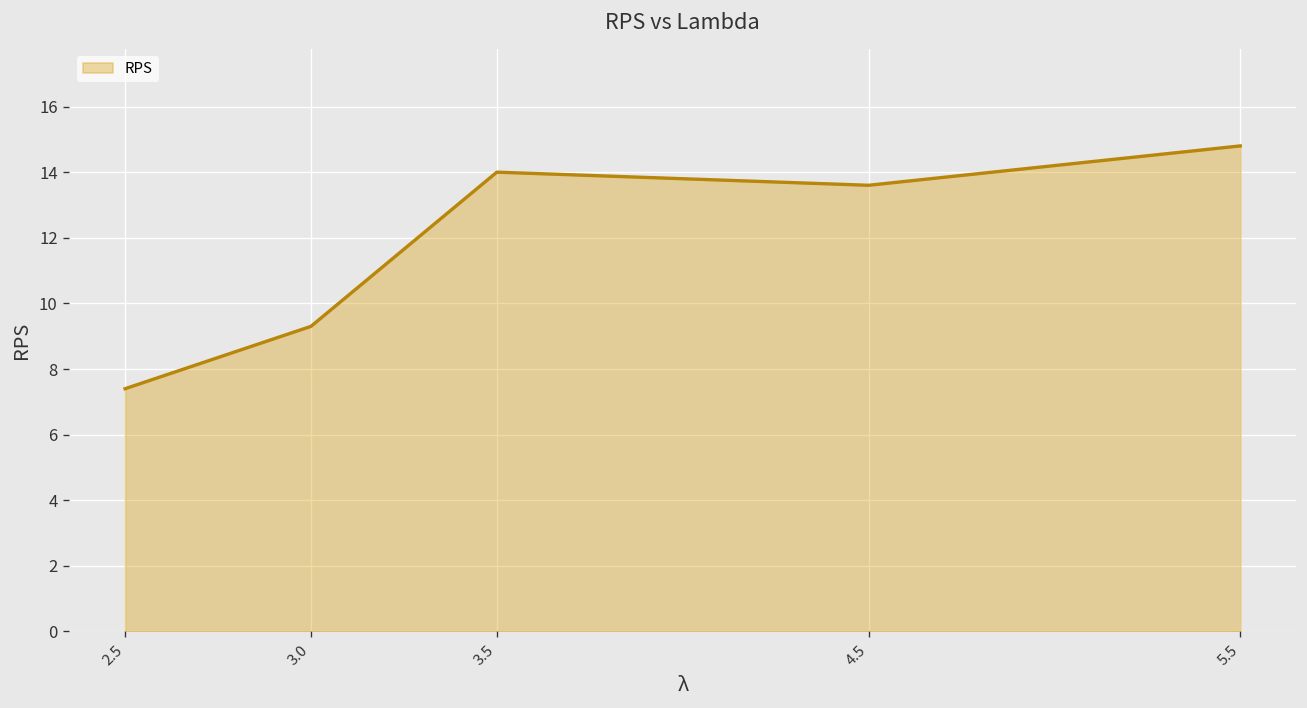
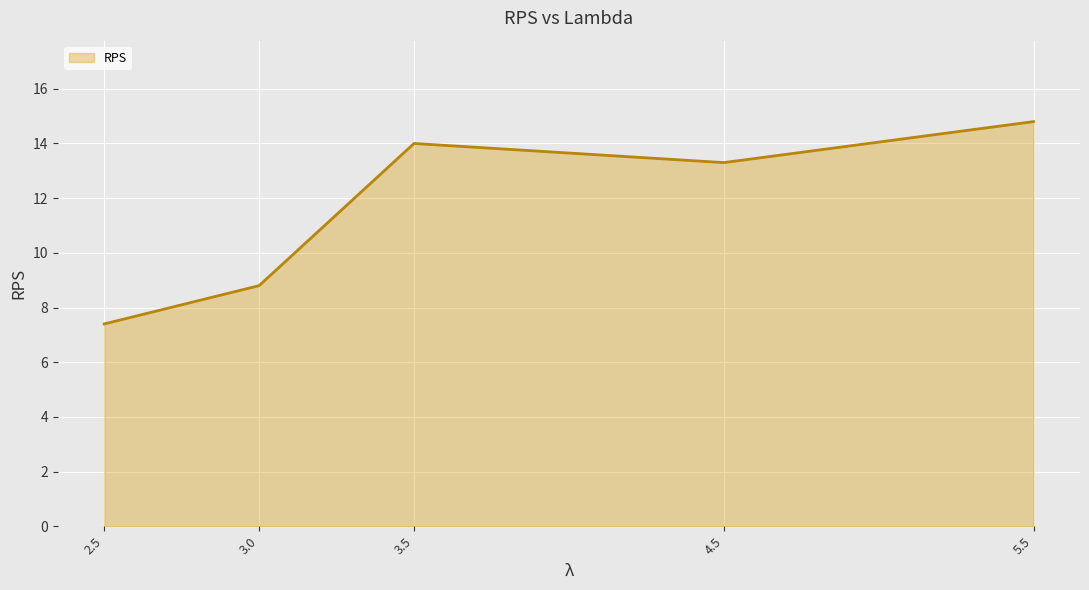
  {
    "2.5": 7.4,
-   "3.0": 9.3,
+   "3.0": 8.8,
    "3.5": 14.0,
-   "4.5": 13.6,
+   "4.5": 13.3,
    "5.5": 14.8
  }
